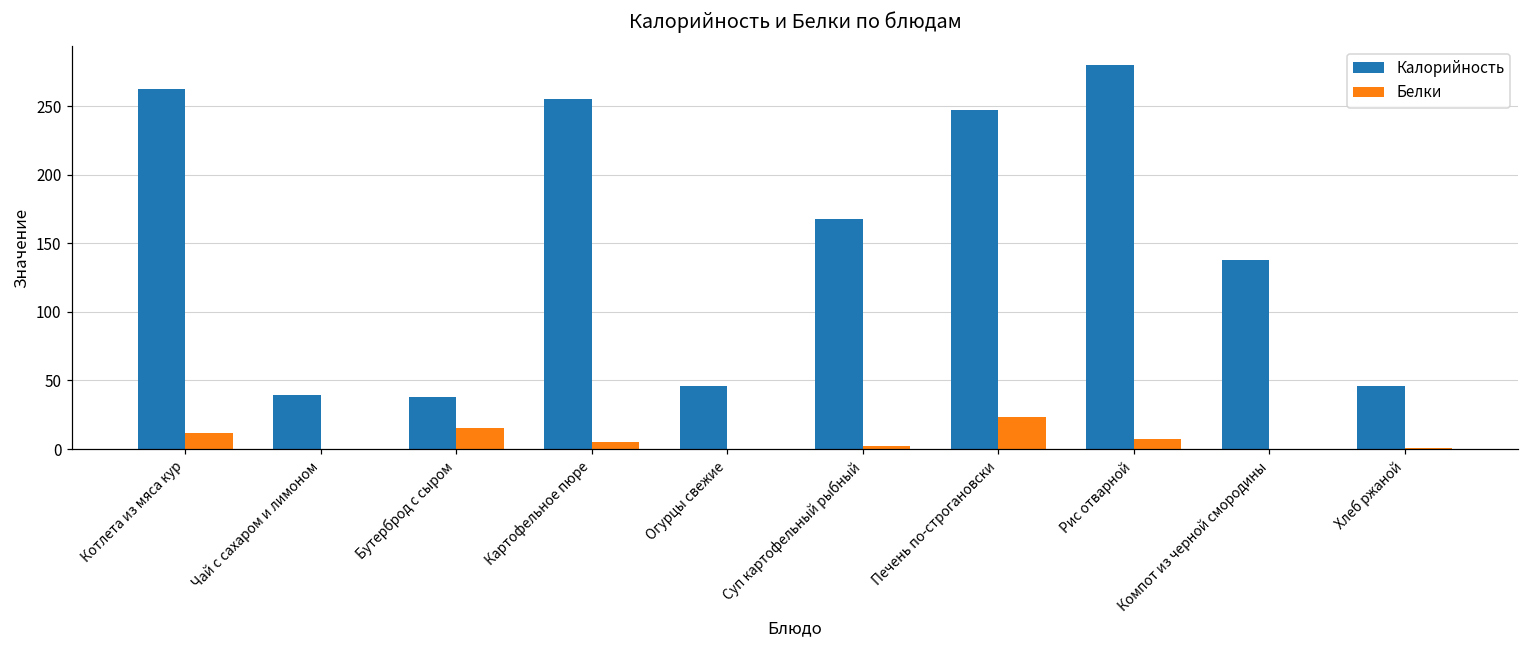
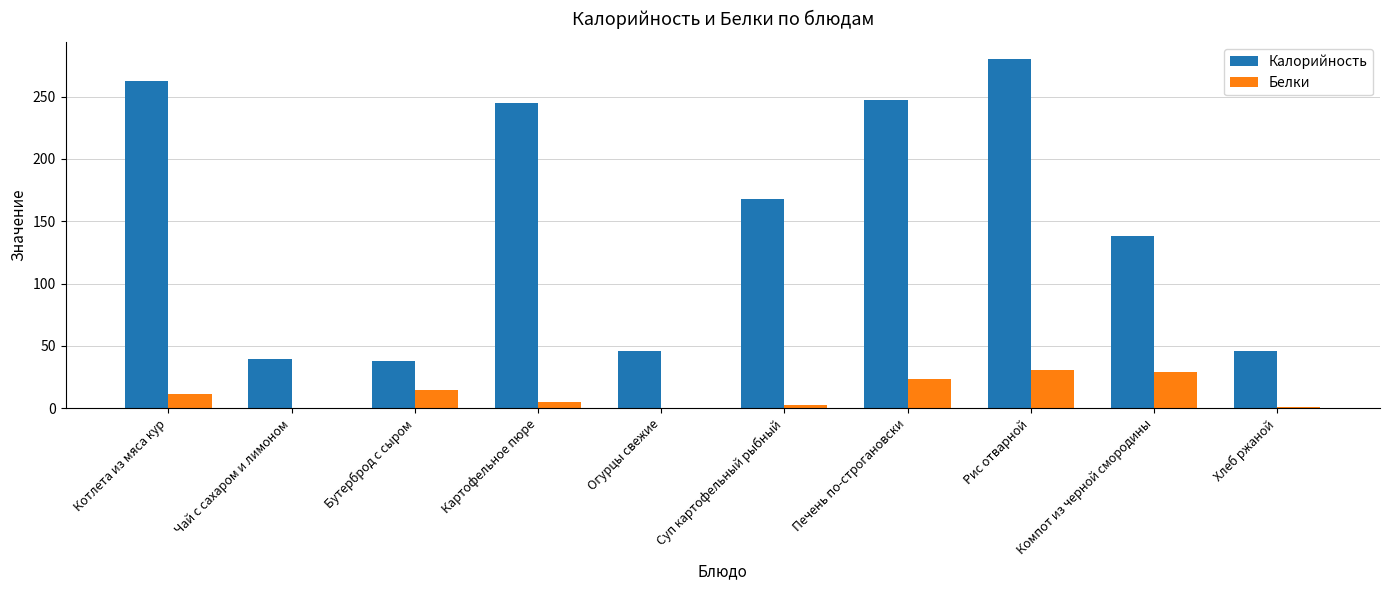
  {
    "Калорийность": {
      "Котлета из мяса кур": 263,
      "Чай с сахаром и лимоном": 40,
      "Бутерброд с сыром": 38,
-     "Картофельное пюре": 255,
+     "Картофельное пюре": 245,
      "Огурцы свежие": 46,
      "Суп картофельный рыбный": 168,
      "Печень по-строгановски": 247,
      "Рис отварной": 280,
      "Компот из черной смородины": 138,
      "Хлеб ржаной": 46
    },
    "Белки": {
      "Котлета из мяса кур": 12,
      "Бутерброд с сыром": 15,
      "Картофельное пюре": 5,
      "Суп картофельный рыбный": 3,
      "Печень по-строгановски": 23,
-     "Рис отварной": 8,
-     "Компот из черной смородины": 0
+     "Рис отварной": 31,
+     "Компот из черной смородины": 29
    }
  }
